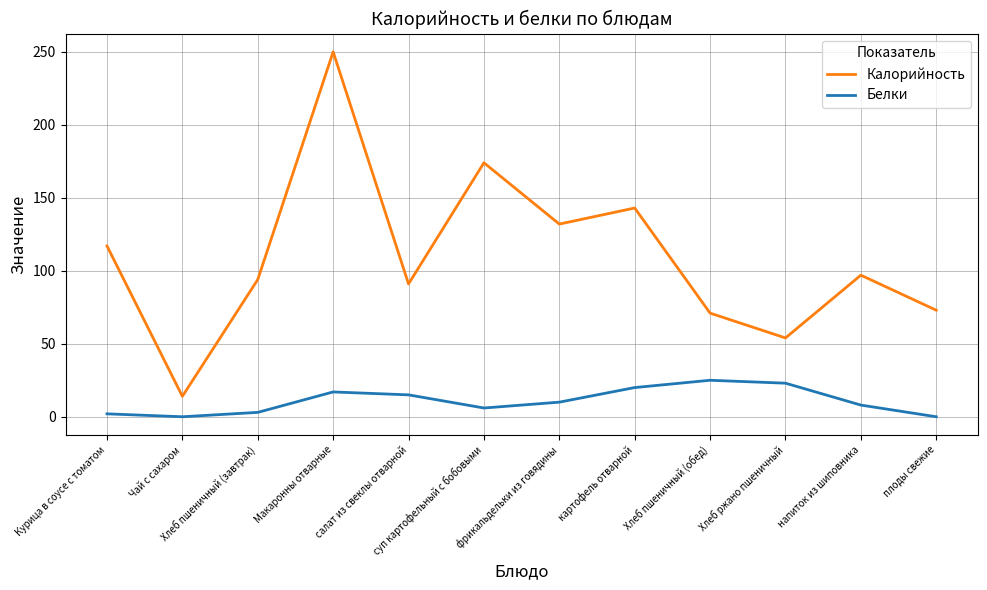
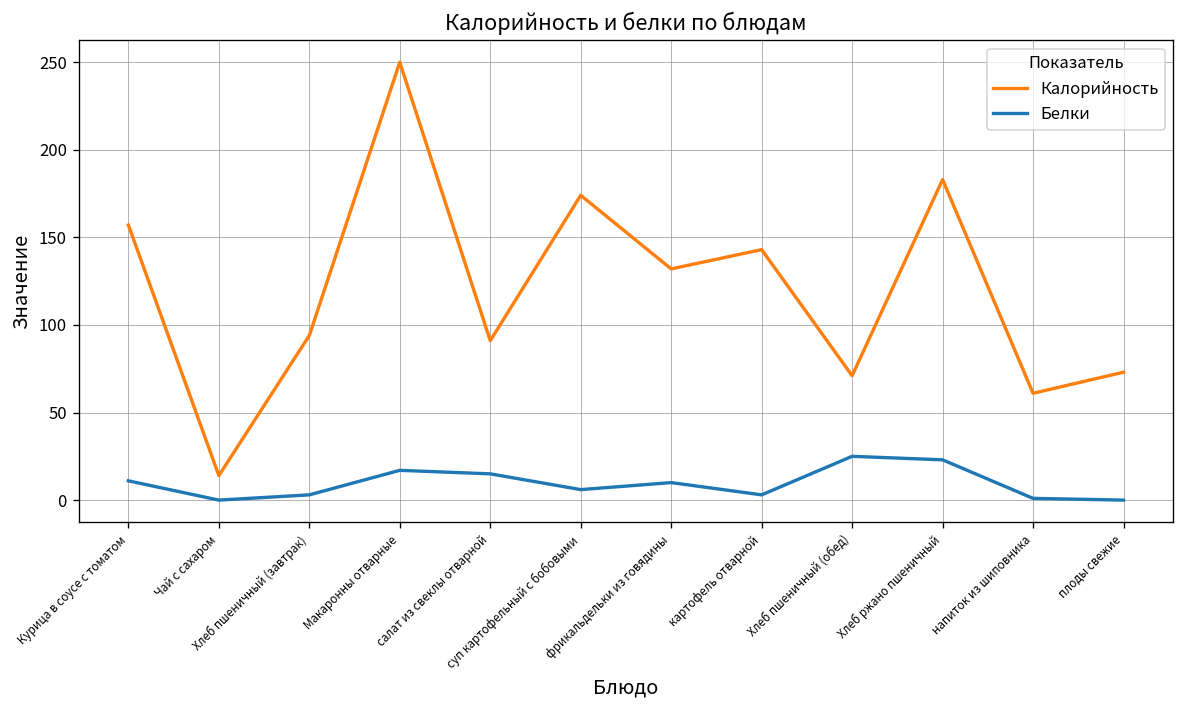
  {
    "Калорийность": {
-     "Курица в соусе с томатом": 117,
+     "Курица в соусе с томатом": 157,
      "Чай с сахаром": 14,
      "Хлеб пшеничный (завтрак)": 94,
      "Макаронны отварные": 250,
      "салат из свеклы отварной": 91,
      "суп картофельный с бобовыми": 174,
      "фрикальдельки из говядины": 132,
      "картофель отварной": 143,
      "Хлеб пшеничный (обед)": 71,
-     "Хлеб ржано пшеничный": 54,
-     "напиток из шиповника": 97,
+     "Хлеб ржано пшеничный": 183,
+     "напиток из шиповника": 61,
      "плоды свежие": 73
    },
    "Белки": {
-     "Курица в соусе с томатом": 2,
+     "Курица в соусе с томатом": 11,
      "Чай с сахаром": 0,
      "Хлеб пшеничный (завтрак)": 3,
      "Макаронны отварные": 17,
      "салат из свеклы отварной": 15,
      "суп картофельный с бобовыми": 6,
      "фрикальдельки из говядины": 10,
-     "картофель отварной": 20,
+     "картофель отварной": 3,
      "Хлеб пшеничный (обед)": 25,
      "Хлеб ржано пшеничный": 23,
-     "напиток из шиповника": 8,
+     "напиток из шиповника": 1,
      "плоды свежие": 0
    }
  }
